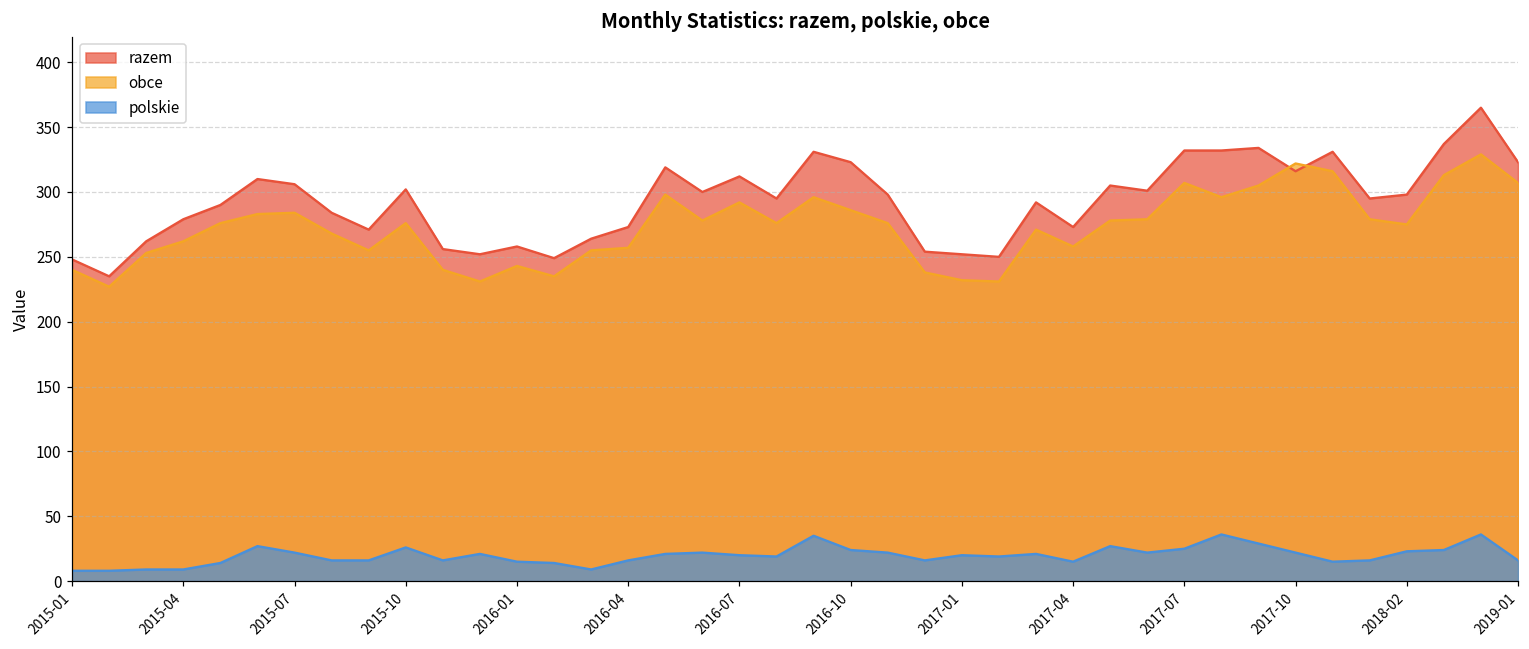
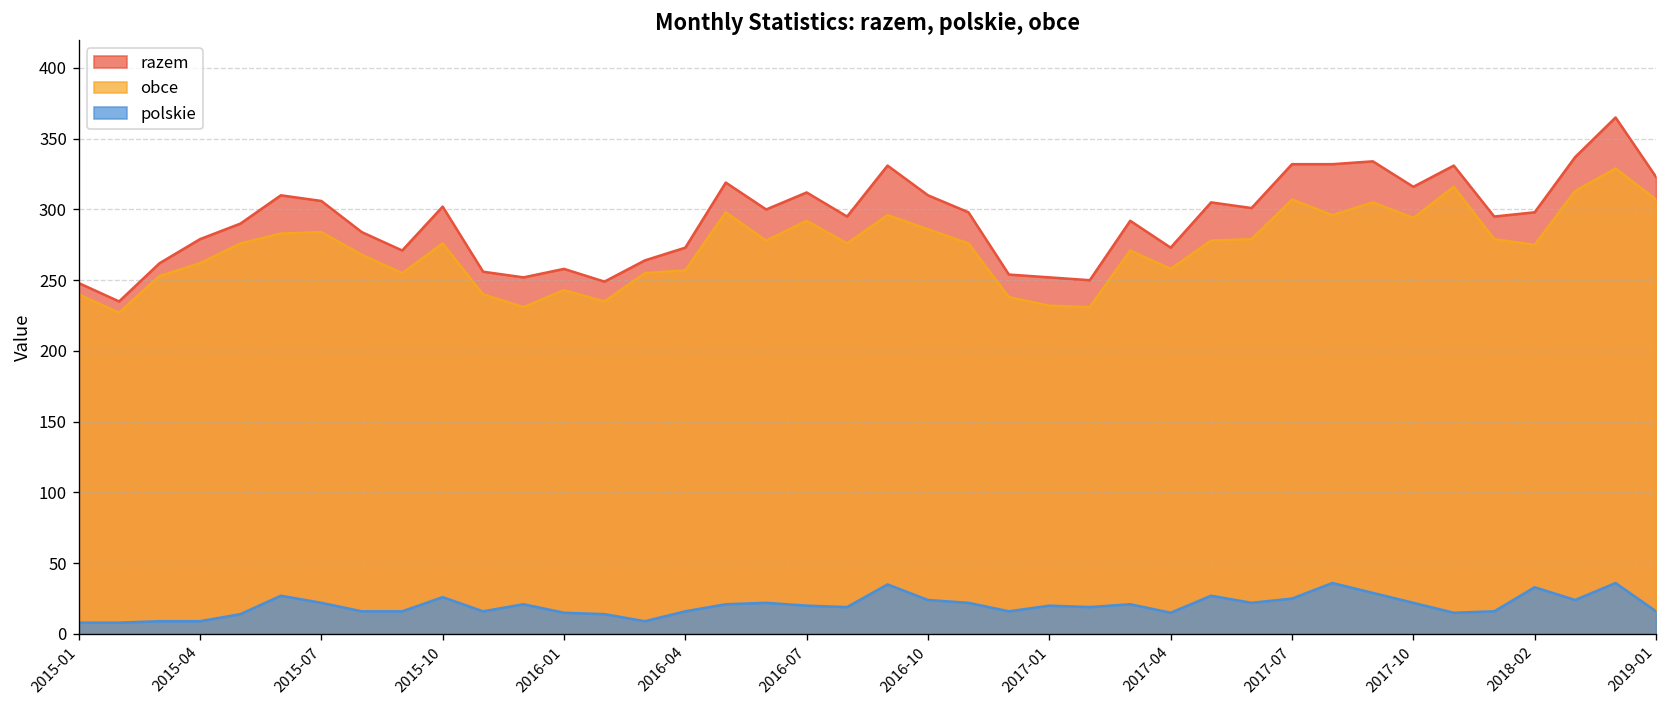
  {
    "razem": {
      "2015-01": 248,
      "2015-04": 279,
      "2015-07": 306,
      "2015-10": 302,
      "2016-01": 258,
      "2016-04": 273,
      "2016-07": 312,
-     "2016-10": 323,
+     "2016-10": 310,
      "2017-01": 252,
      "2017-04": 273,
      "2017-07": 332,
      "2017-10": 316,
      "2018-02": 298,
      "2019-01": 323
    },
    "obce": {
      "2015-01": 240,
      "2015-04": 262,
      "2015-07": 284,
      "2015-10": 276,
      "2016-01": 243,
      "2016-04": 257,
      "2016-07": 292,
      "2016-10": 286,
      "2017-01": 232,
      "2017-04": 258,
      "2017-07": 307,
-     "2017-10": 322,
+     "2017-10": 294,
      "2018-02": 275,
      "2019-01": 307
    },
    "polskie": {
      "2015-01": 8,
      "2015-04": 9,
      "2015-07": 22,
      "2015-10": 26,
      "2016-01": 15,
      "2016-04": 16,
      "2016-07": 20,
      "2016-10": 24,
      "2017-01": 20,
      "2017-04": 15,
      "2017-07": 25,
      "2017-10": 22,
-     "2018-02": 23,
+     "2018-02": 33,
      "2019-01": 16
    }
  }
